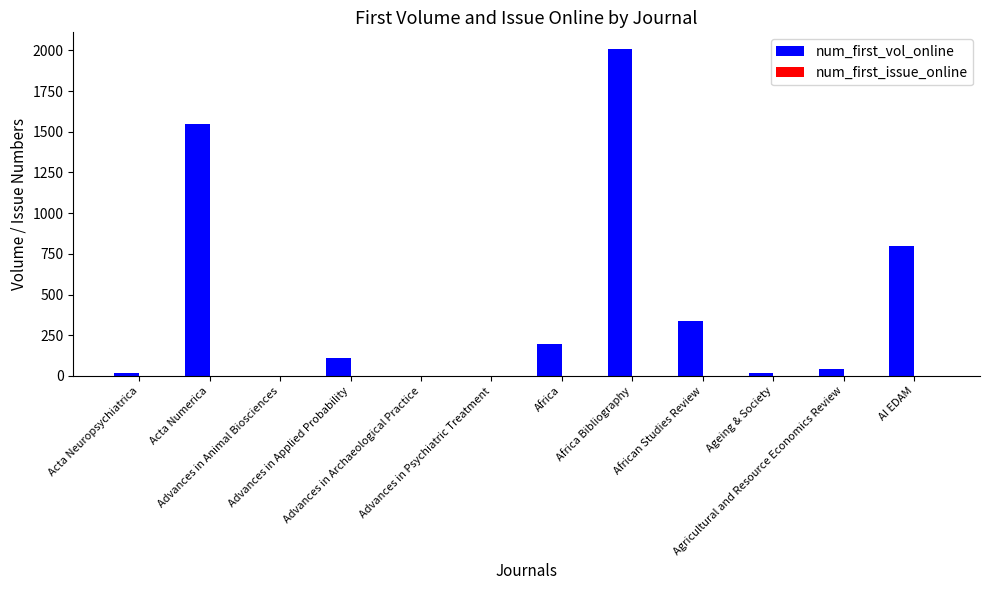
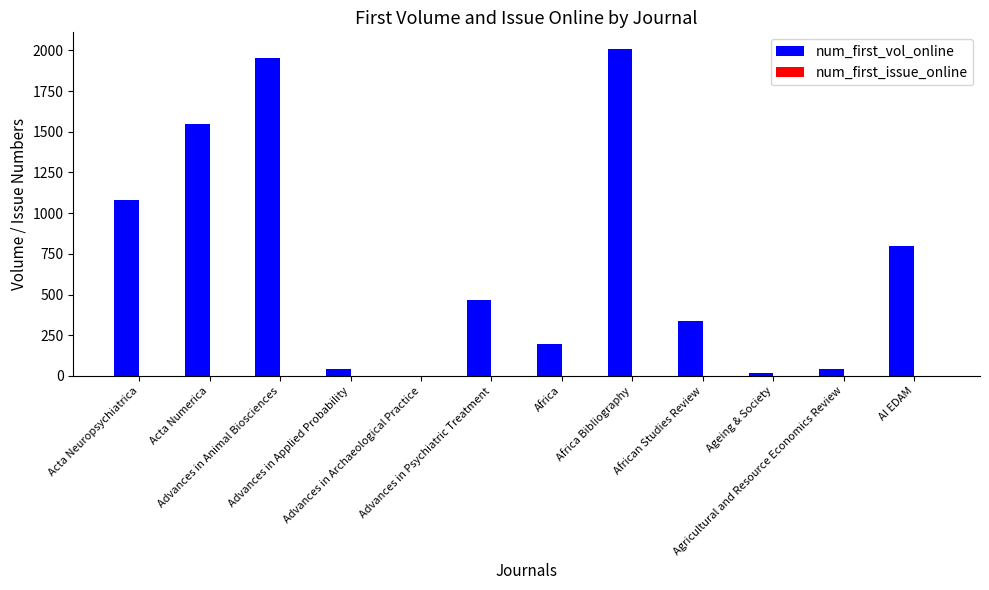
  {
    "num_first_vol_online": {
-     "Acta Neuropsychiatrica": 20,
+     "Acta Neuropsychiatrica": 1080,
      "Acta Numerica": 1550,
-     "Advances in Animal Biosciences": 0,
-     "Advances in Applied Probability": 110,
-     "Advances in Psychiatric Treatment": 0,
+     "Advances in Animal Biosciences": 1950,
+     "Advances in Applied Probability": 40,
+     "Advances in Psychiatric Treatment": 470,
      "Africa": 200,
      "Africa Bibliography": 2010,
      "African Studies Review": 340,
      "Ageing & Society": 20,
      "Agricultural and Resource Economics Review": 50,
      "AI EDAM": 800
    }
  }
